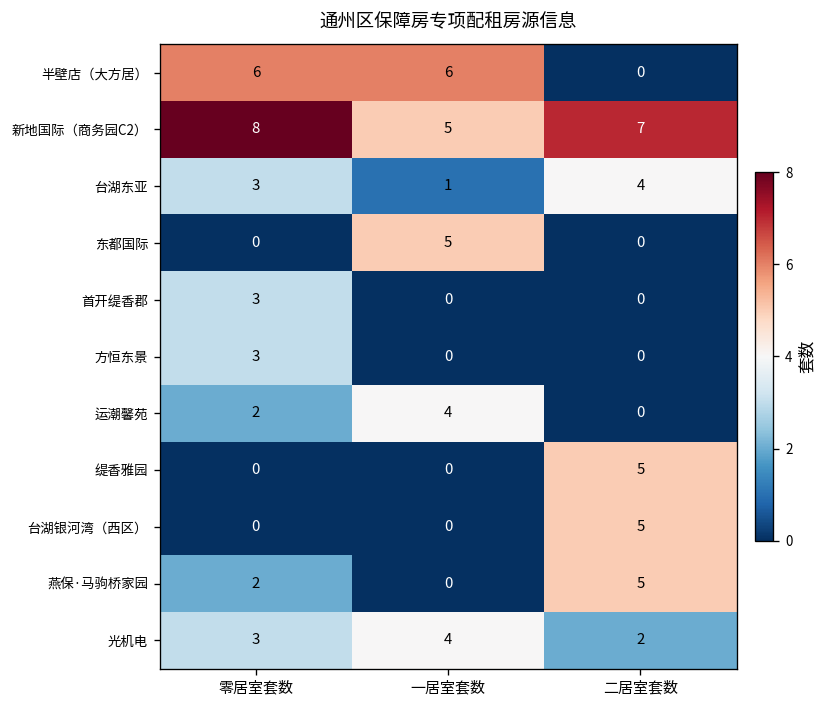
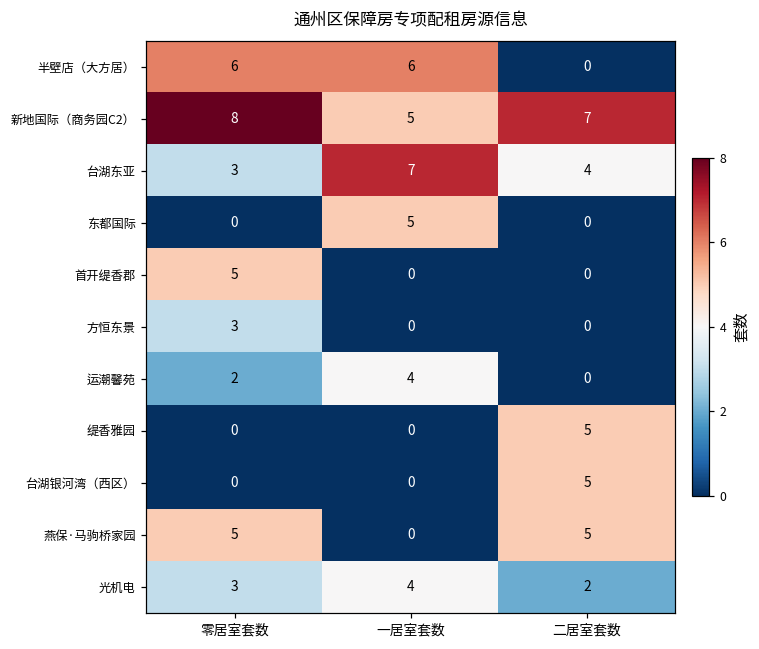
  {
    "半壁店（大方居）": {
      "零居室套数": 6,
      "一居室套数": 6,
      "二居室套数": 0
    },
    "新地国际（商务园C2）": {
      "零居室套数": 8,
      "一居室套数": 5,
      "二居室套数": 7
    },
    "台湖东亚": {
      "零居室套数": 3,
-     "一居室套数": 1,
+     "一居室套数": 7,
      "二居室套数": 4
    },
    "东都国际": {
      "零居室套数": 0,
      "一居室套数": 5,
      "二居室套数": 0
    },
    "首开缇香郡": {
-     "零居室套数": 3,
+     "零居室套数": 5,
      "一居室套数": 0,
      "二居室套数": 0
    },
    "方恒东景": {
      "零居室套数": 3,
      "一居室套数": 0,
      "二居室套数": 0
    },
    "运潮馨苑": {
      "零居室套数": 2,
      "一居室套数": 4,
      "二居室套数": 0
    },
    "缇香雅园": {
      "零居室套数": 0,
      "一居室套数": 0,
      "二居室套数": 5
    },
    "台湖银河湾（西区）": {
      "零居室套数": 0,
      "一居室套数": 0,
      "二居室套数": 5
    },
    "燕保·马驹桥家园": {
-     "零居室套数": 2,
+     "零居室套数": 5,
      "一居室套数": 0,
      "二居室套数": 5
    },
    "光机电": {
      "零居室套数": 3,
      "一居室套数": 4,
      "二居室套数": 2
    }
  }
